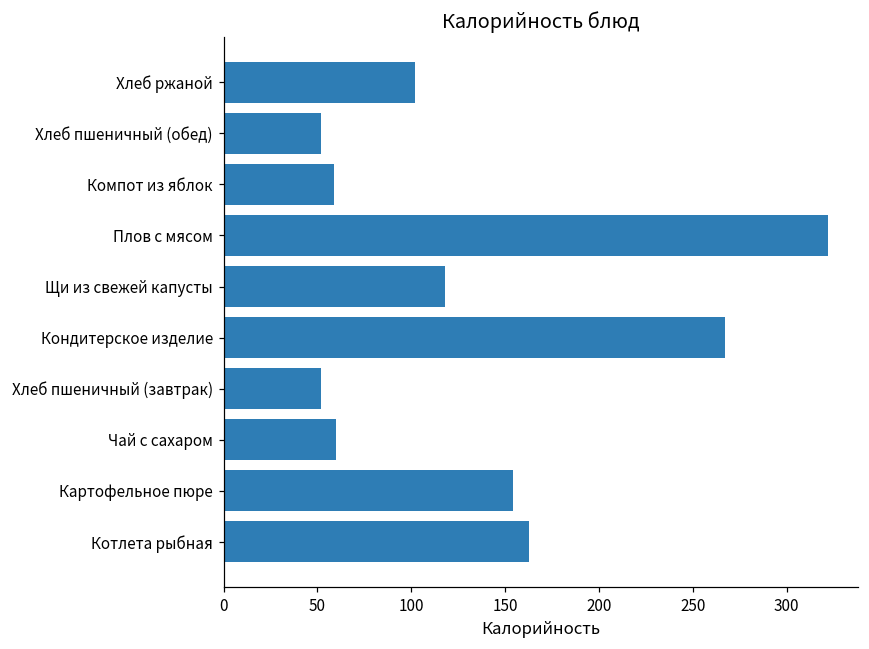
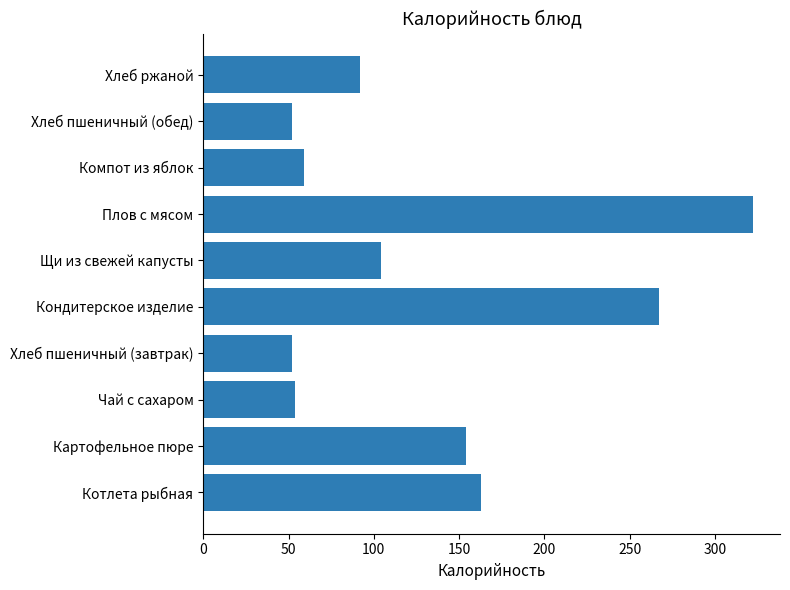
  {
-   "Хлеб ржаной": 102,
+   "Хлеб ржаной": 92,
    "Хлеб пшеничный (обед)": 52,
    "Компот из яблок": 59,
    "Плов с мясом": 322,
-   "Щи из свежей капусты": 118,
+   "Щи из свежей капусты": 104,
    "Кондитерское изделие": 267,
    "Хлеб пшеничный (завтрак)": 52,
-   "Чай с сахаром": 60,
+   "Чай с сахаром": 54,
    "Картофельное пюре": 154,
    "Котлета рыбная": 163
  }
